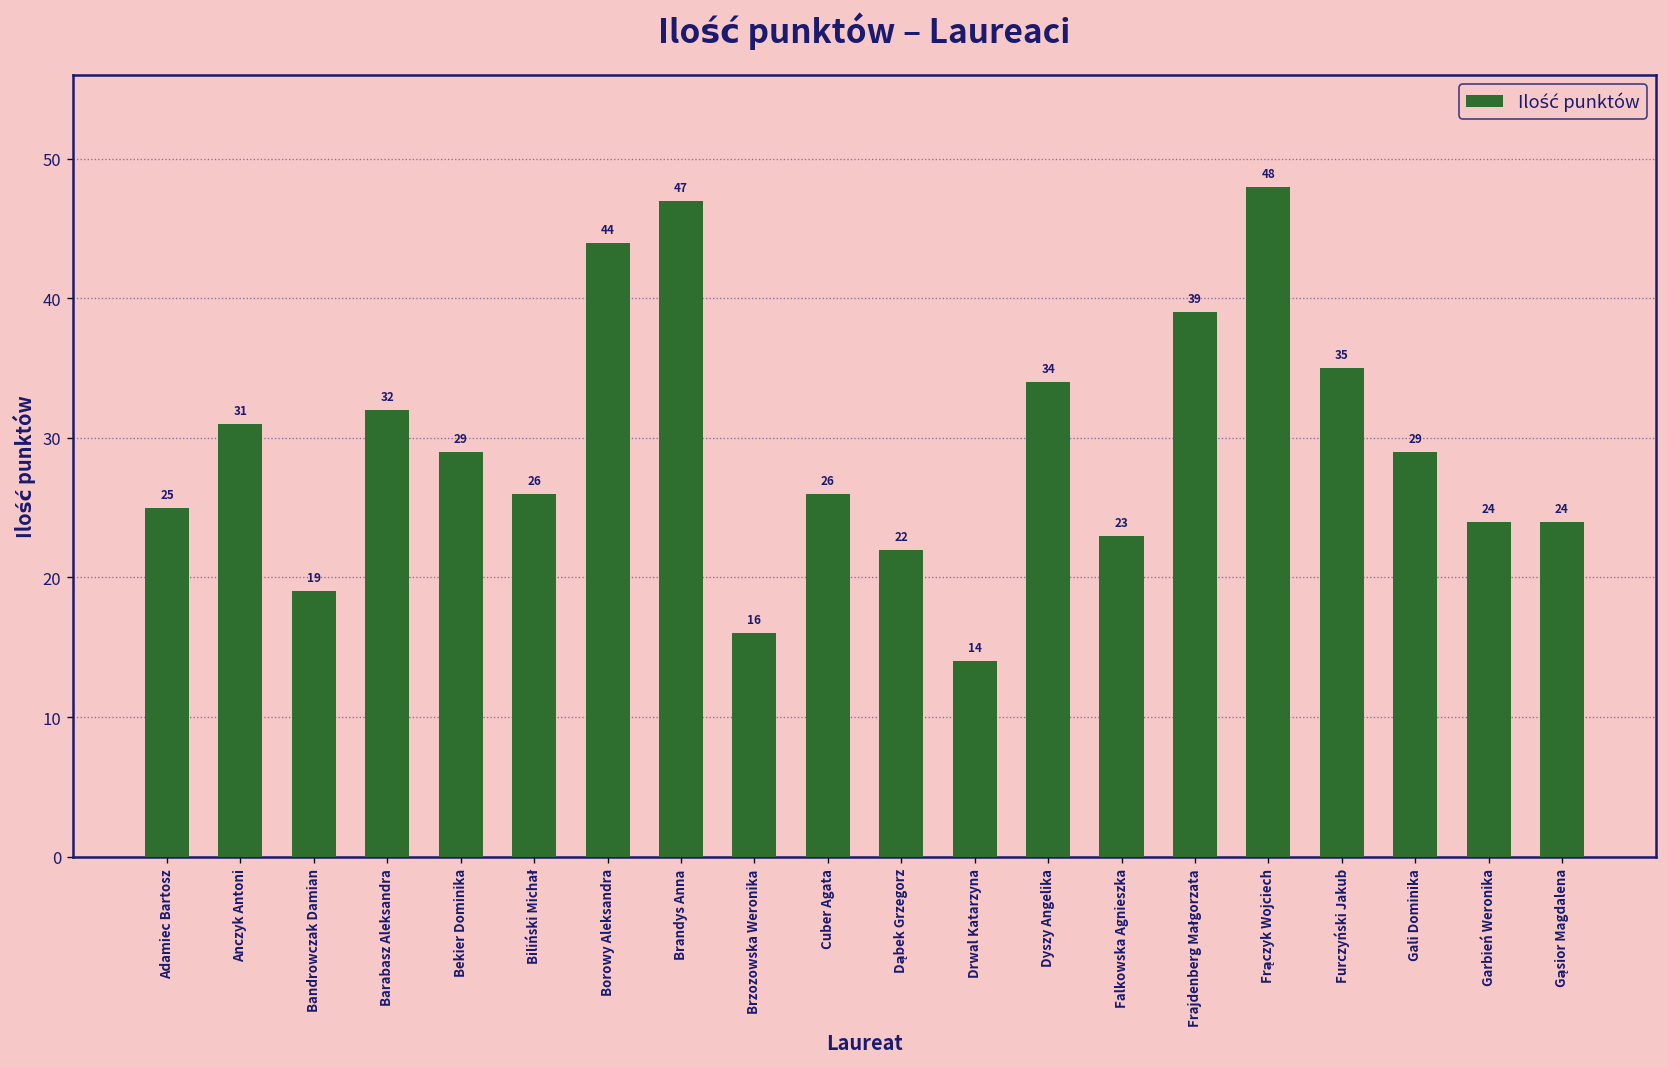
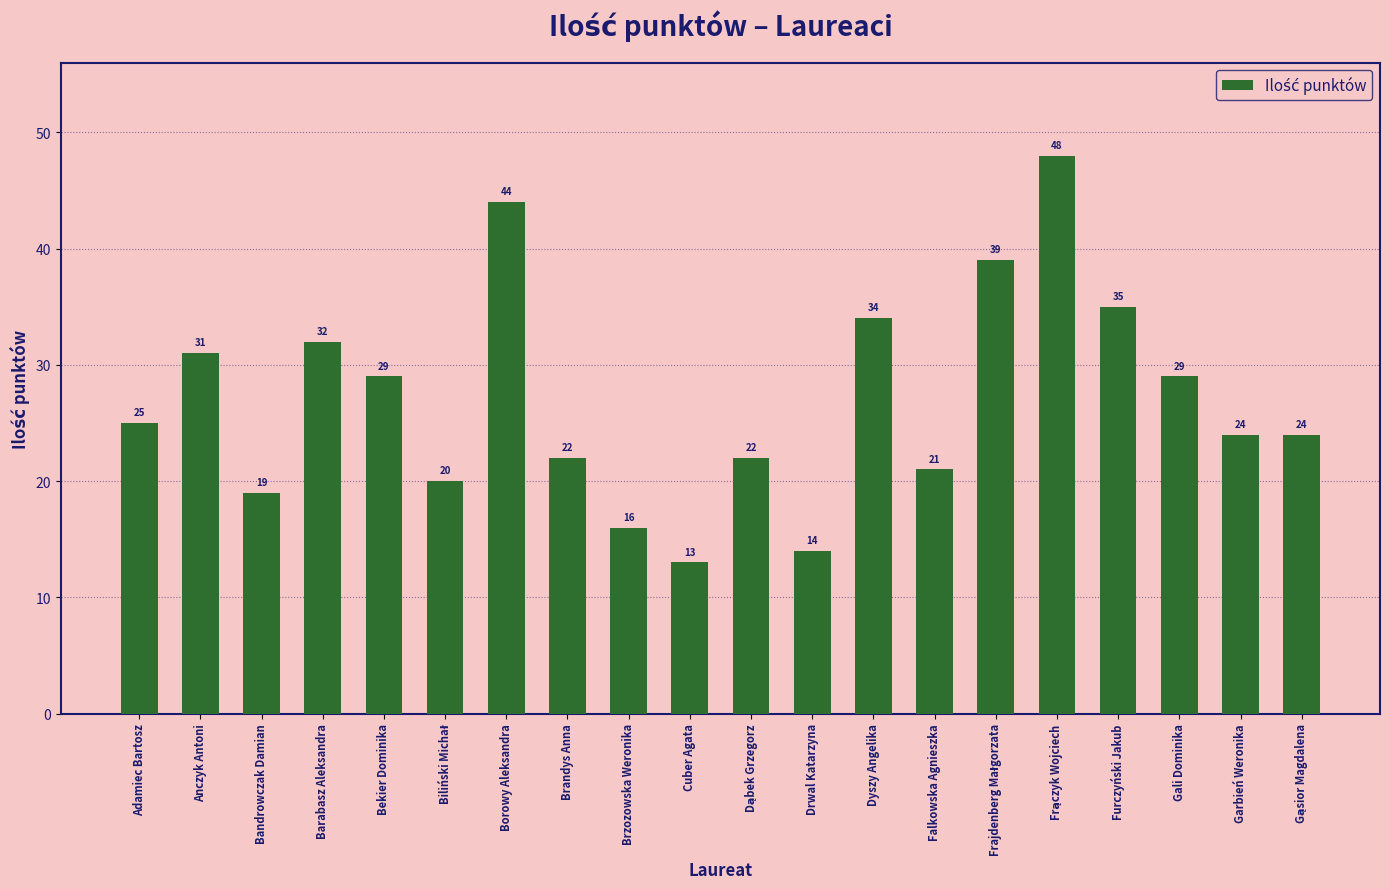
  {
    "Adamiec Bartosz": 25,
    "Anczyk Antoni": 31,
    "Bandrowczak Damian": 19,
    "Barabasz Aleksandra": 32,
    "Bekier Dominika": 29,
-   "Biliński Michał": 26,
+   "Biliński Michał": 20,
    "Borowy Aleksandra": 44,
-   "Brandys Anna": 47,
+   "Brandys Anna": 22,
    "Brzozowska Weronika": 16,
-   "Cuber Agata": 26,
+   "Cuber Agata": 13,
    "Dąbek Grzegorz": 22,
    "Drwal Katarzyna": 14,
    "Dyszy Angelika": 34,
-   "Falkowska Agnieszka": 23,
+   "Falkowska Agnieszka": 21,
    "Frajdenberg Małgorzata": 39,
    "Frączyk Wojciech": 48,
    "Furczyński Jakub": 35,
    "Gali Dominika": 29,
    "Garbień Weronika": 24,
    "Gąsior Magdalena": 24
  }
